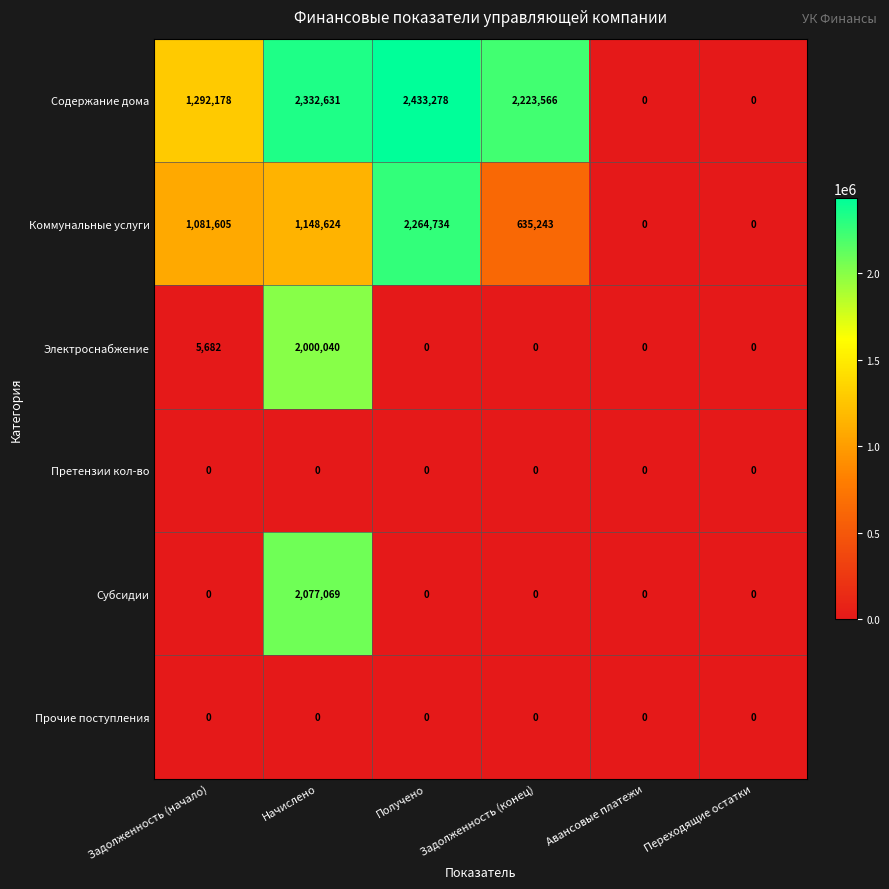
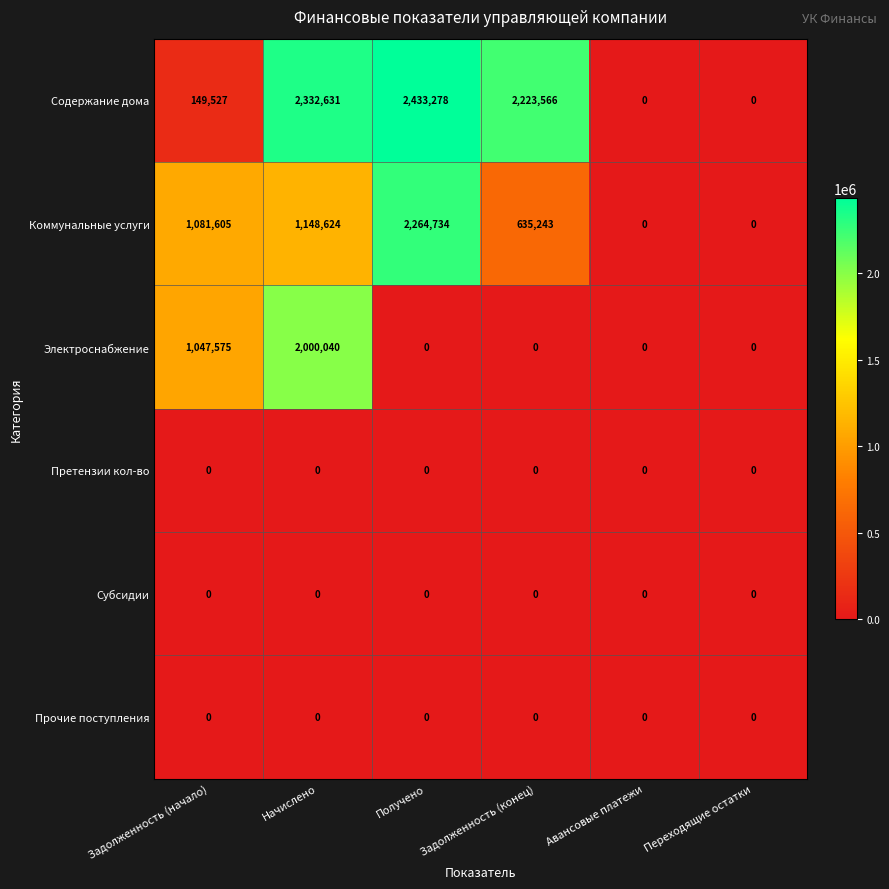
  {
    "Содержание дома": {
-     "Задолженность (начало)": "1,292,178",
+     "Задолженность (начало)": "149,527",
      "Начислено": "2,332,631",
      "Получено": "2,433,278",
      "Задолженность (конец)": "2,223,566",
      "Авансовые платежи": "0",
      "Переходящие остатки": "0"
    },
    "Коммунальные услуги": {
      "Задолженность (начало)": "1,081,605",
      "Начислено": "1,148,624",
      "Получено": "2,264,734",
      "Задолженность (конец)": "635,243",
      "Авансовые платежи": "0",
      "Переходящие остатки": "0"
    },
    "Электроснабжение": {
-     "Задолженность (начало)": "5,682",
+     "Задолженность (начало)": "1,047,575",
      "Начислено": "2,000,040",
      "Получено": "0",
      "Задолженность (конец)": "0",
      "Авансовые платежи": "0",
      "Переходящие остатки": "0"
    },
    "Претензии кол-во": {
      "Задолженность (начало)": "0",
      "Начислено": "0",
      "Получено": "0",
      "Задолженность (конец)": "0",
      "Авансовые платежи": "0",
      "Переходящие остатки": "0"
    },
    "Субсидии": {
      "Задолженность (начало)": "0",
-     "Начислено": "2,077,069",
+     "Начислено": "0",
      "Получено": "0",
      "Задолженность (конец)": "0",
      "Авансовые платежи": "0",
      "Переходящие остатки": "0"
    },
    "Прочие поступления": {
      "Задолженность (начало)": "0",
      "Начислено": "0",
      "Получено": "0",
      "Задолженность (конец)": "0",
      "Авансовые платежи": "0",
      "Переходящие остатки": "0"
    }
  }
